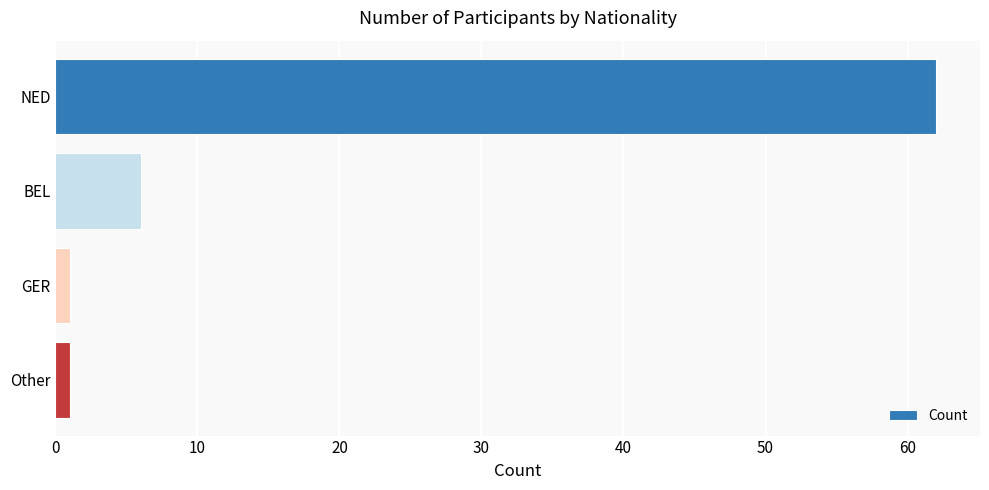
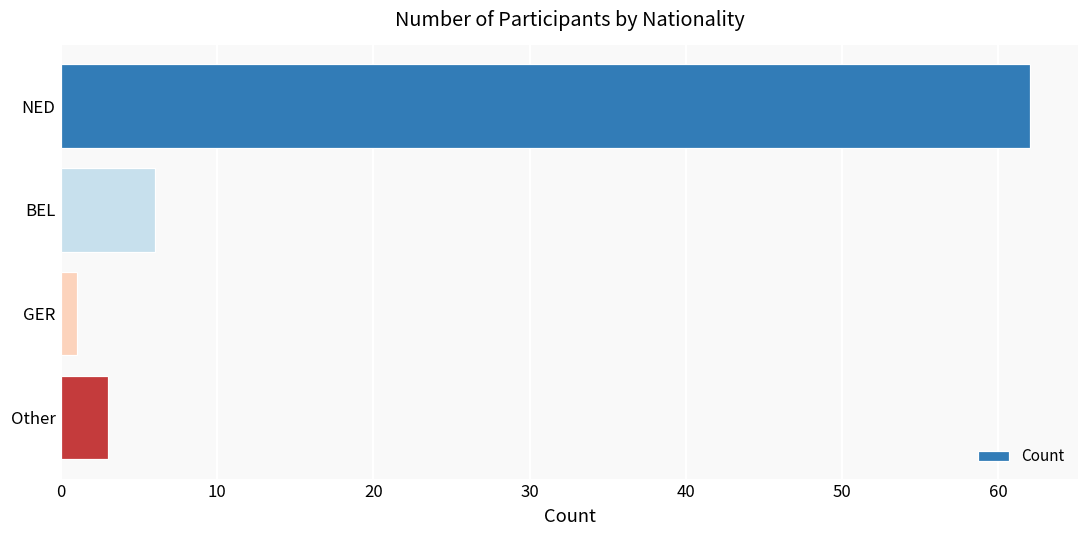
  {
    "NED": 62,
    "BEL": 6,
    "GER": 1,
-   "Other": 1
+   "Other": 3
  }
